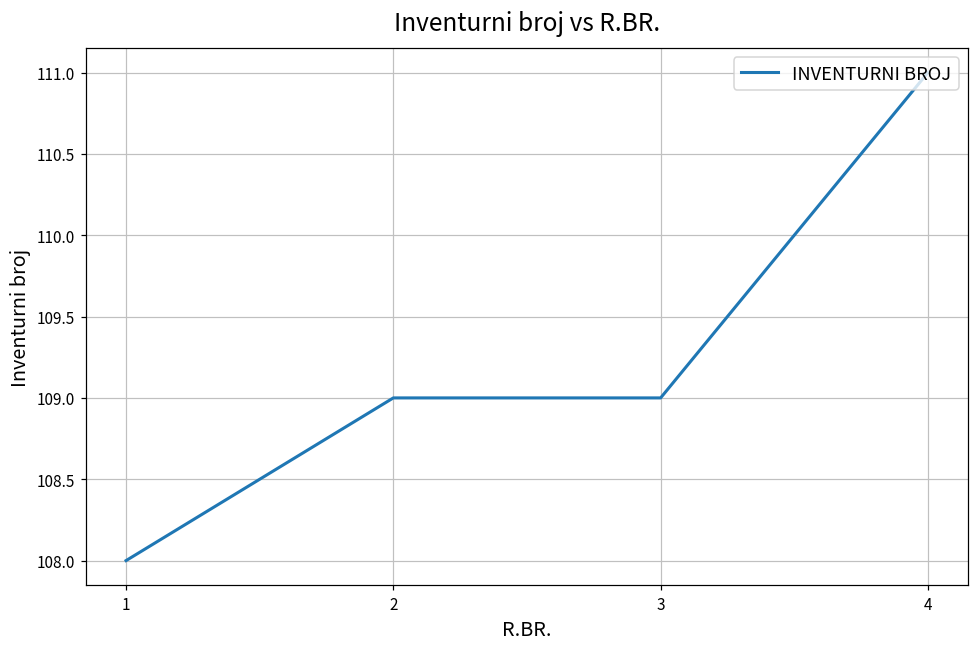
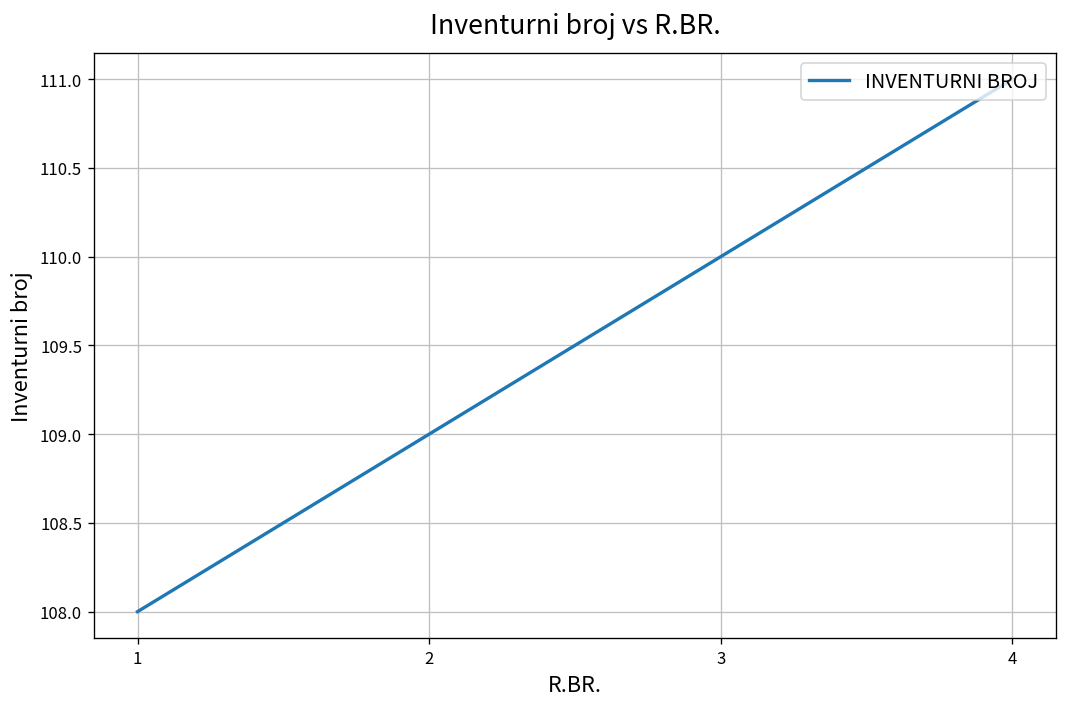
  {
    "1": 108,
    "2": 109,
-   "3": 109
+   "3": 110
  }
